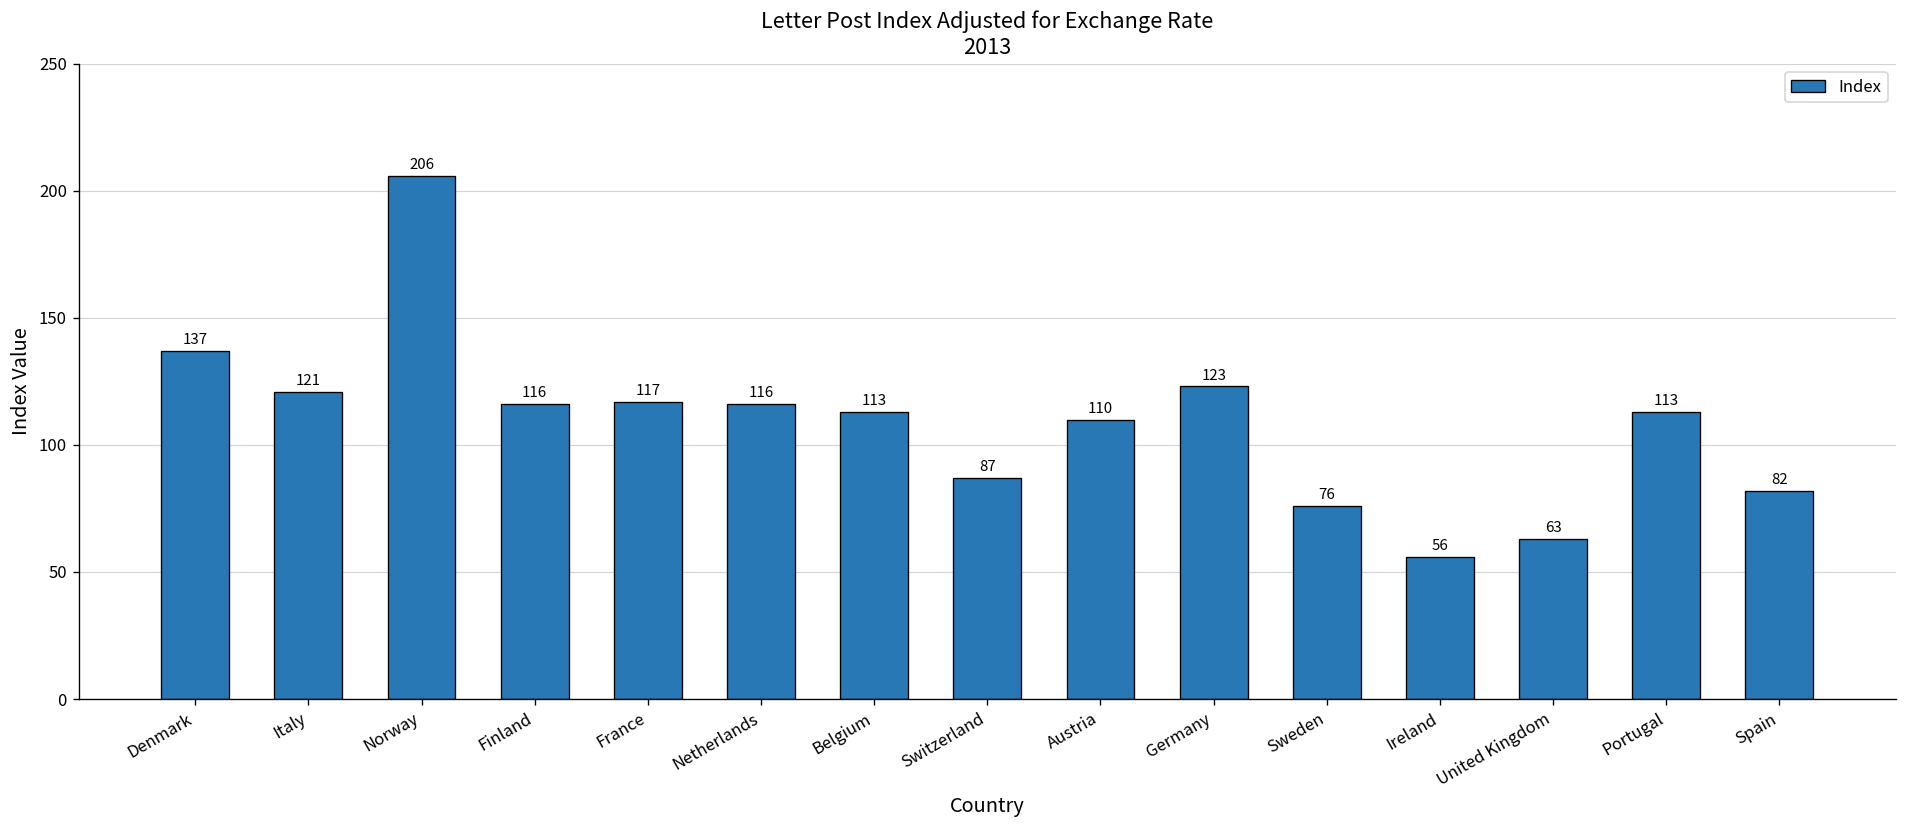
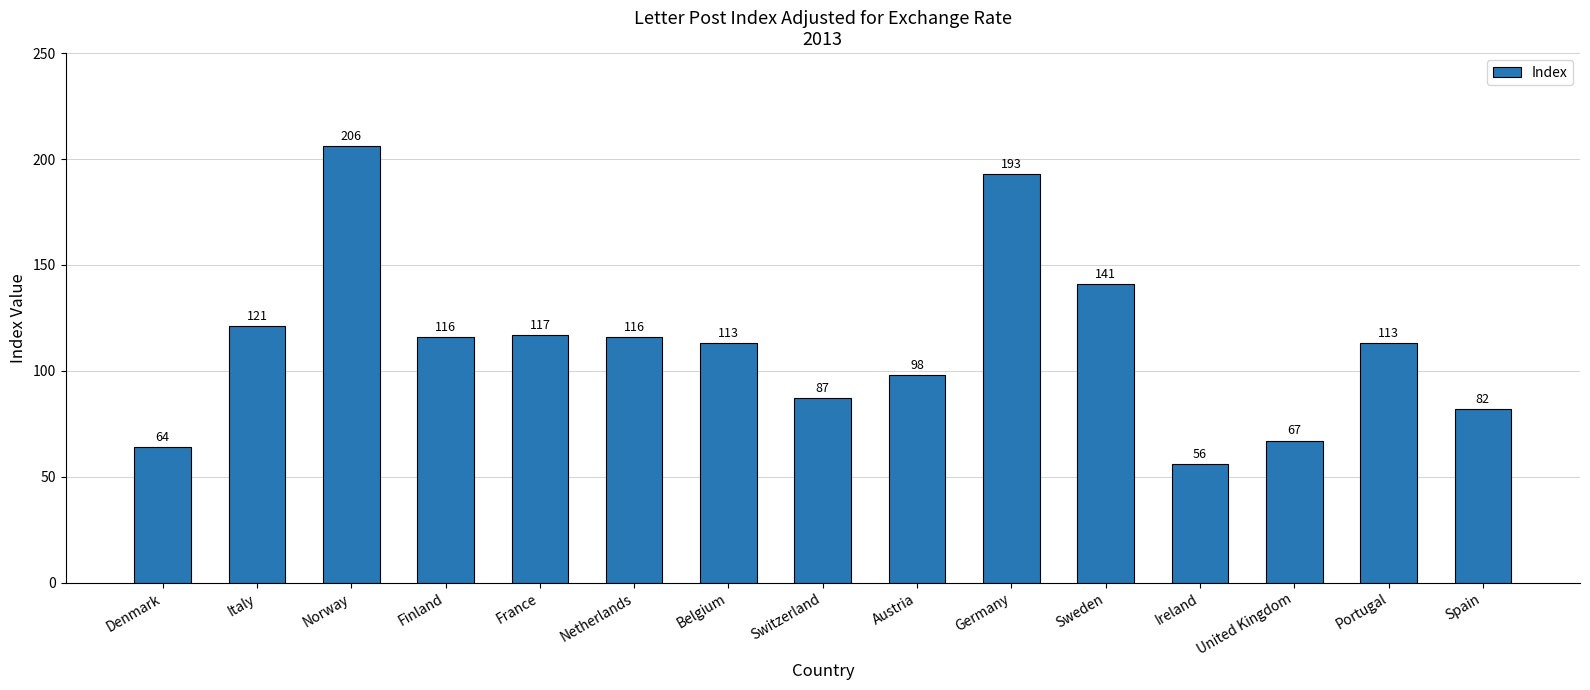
  {
-   "Denmark": 137,
+   "Denmark": 64,
    "Italy": 121,
    "Norway": 206,
    "Finland": 116,
    "France": 117,
    "Netherlands": 116,
    "Belgium": 113,
    "Switzerland": 87,
-   "Austria": 110,
-   "Germany": 123,
-   "Sweden": 76,
+   "Austria": 98,
+   "Germany": 193,
+   "Sweden": 141,
    "Ireland": 56,
-   "United Kingdom": 63,
+   "United Kingdom": 67,
    "Portugal": 113,
    "Spain": 82
  }
